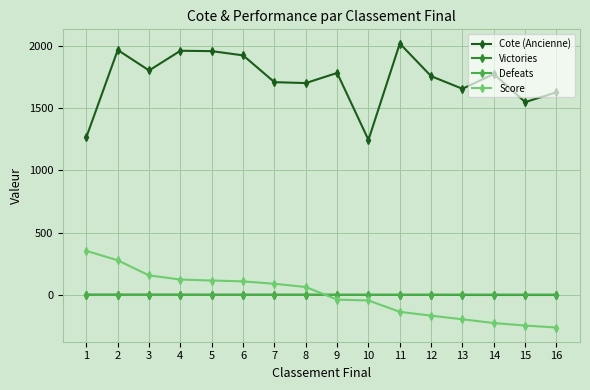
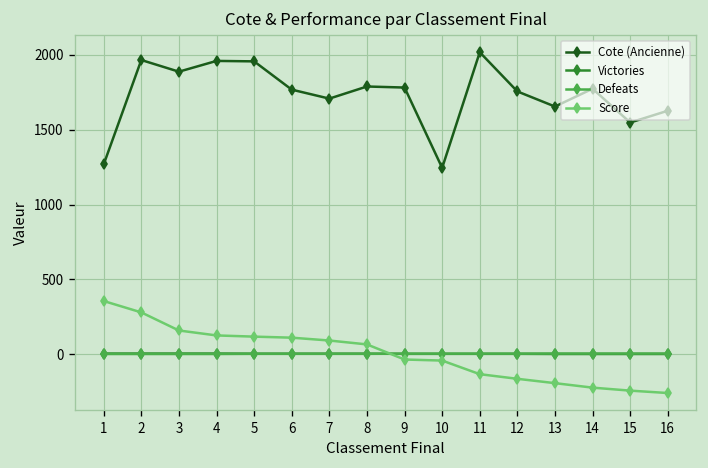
  {
    "Cote (Ancienne)": {
      "1": 1270,
      "2": 1970,
-     "3": 1800,
+     "3": 1890,
      "4": 1960,
      "5": 1960,
-     "6": 1920,
+     "6": 1770,
      "7": 1710,
-     "8": 1700,
+     "8": 1790,
      "9": 1780,
      "10": 1250,
      "11": 2020,
      "12": 1760,
      "13": 1660,
      "15": 1550
    }
  }
